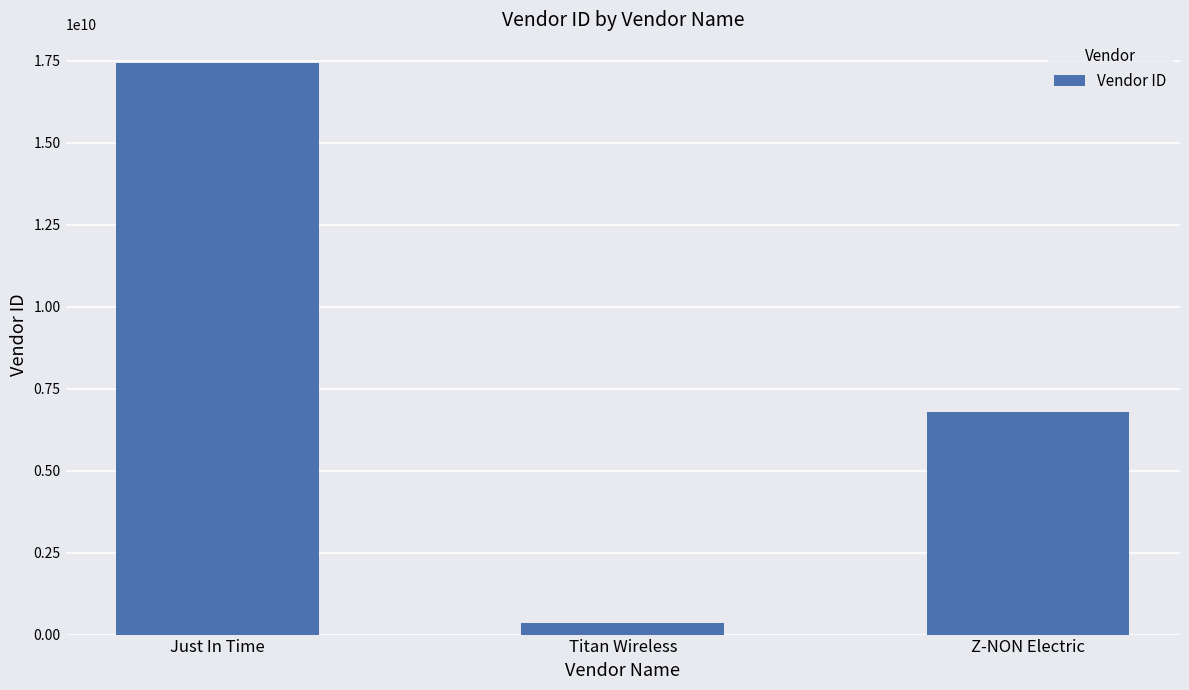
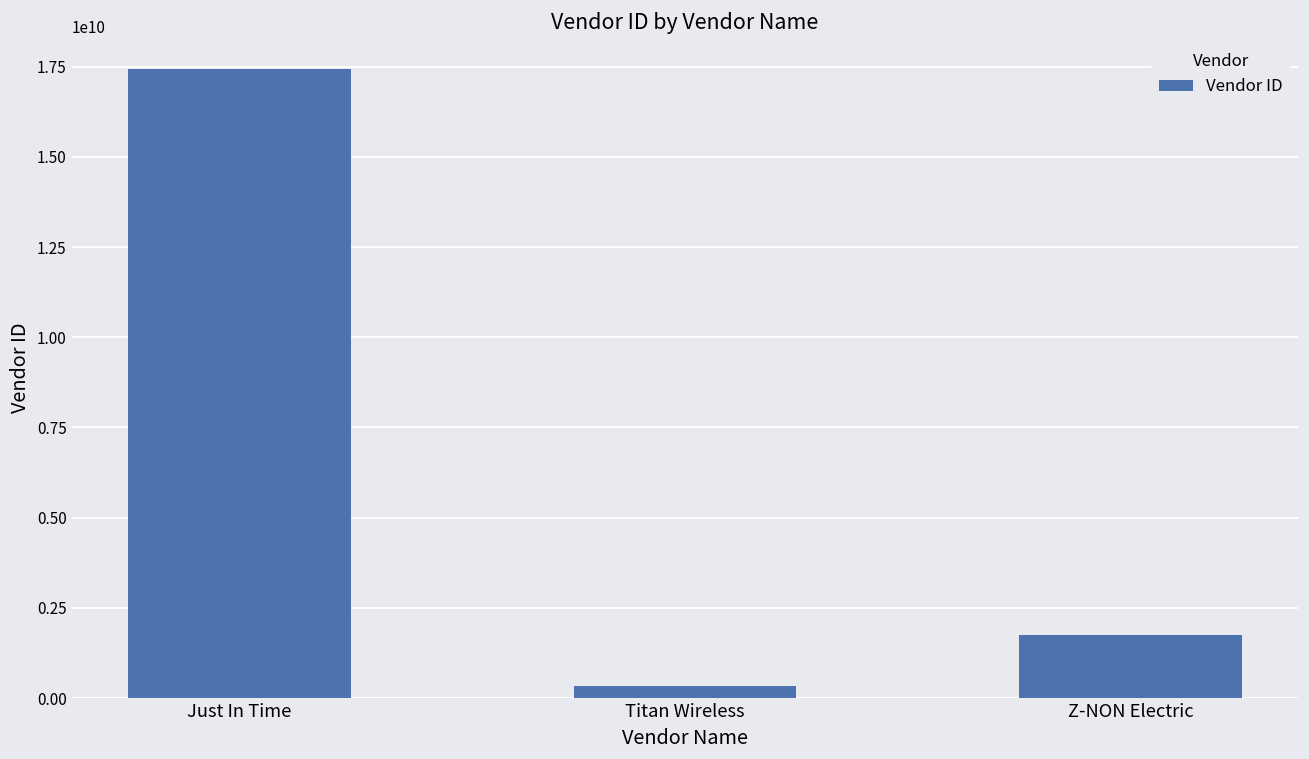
  {
    "Just In Time": 17400000000,
    "Titan Wireless": 300000000,
-   "Z-NON Electric": 6800000000
+   "Z-NON Electric": 1700000000
  }
